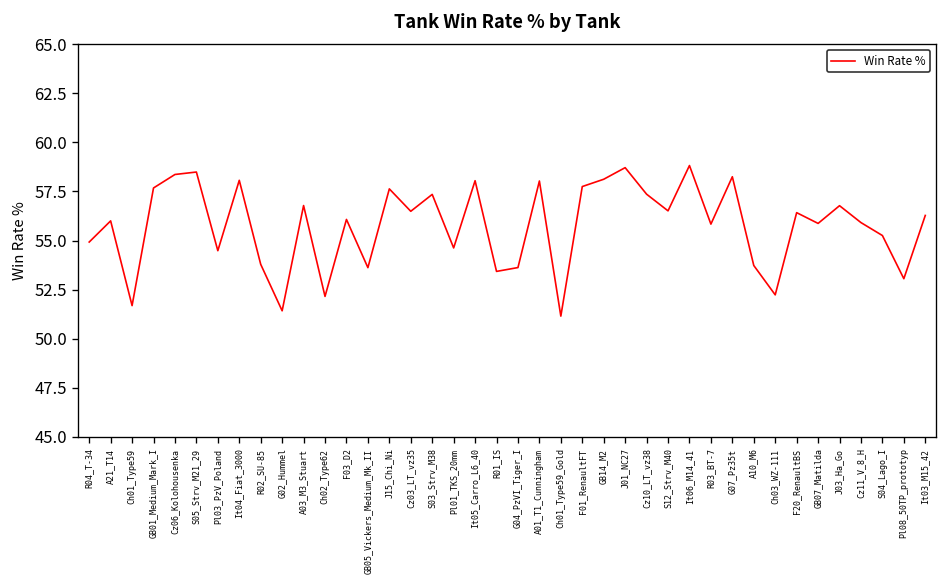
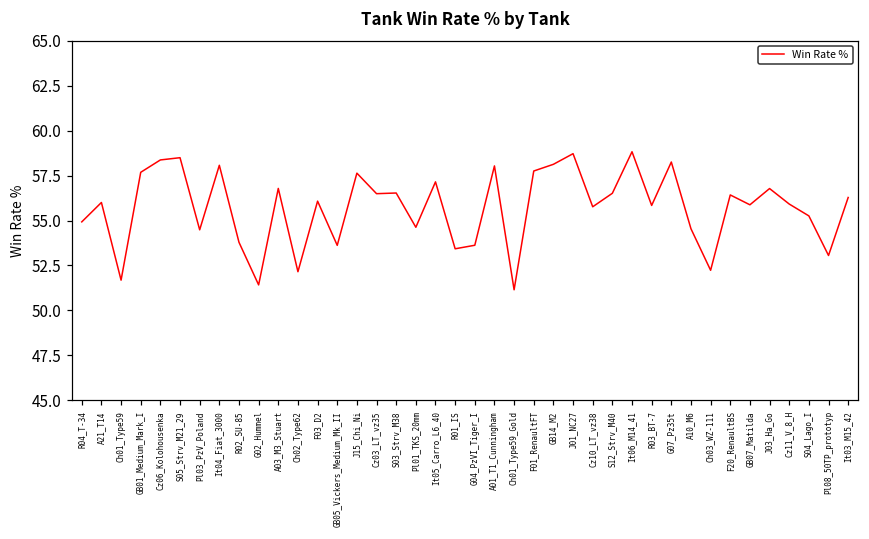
  {
    "R04_T-34": 54.9,
    "A21_T14": 56.0,
    "Ch01_Type59": 51.7,
    "GB01_Medium_Mark_I": 57.7,
    "Cz06_Kolohousenka": 58.4,
    "S05_Strv_M21_29": 58.5,
    "Pl03_PzV_Poland": 54.5,
    "It04_Fiat_3000": 58.1,
    "R02_SU-85": 53.8,
    "G02_Hummel": 51.4,
    "A03_M3_Stuart": 56.8,
    "Ch02_Type62": 52.2,
    "F03_D2": 56.1,
    "GB05_Vickers_Medium_Mk_II": 53.6,
    "J15_Chi_Ni": 57.6,
    "Cz03_LT_vz35": 56.5,
-   "S03_Strv_M38": 57.4,
+   "S03_Strv_M38": 56.5,
    "Pl01_TKS_20mm": 54.6,
-   "It05_Carro_L6_40": 58.0,
+   "It05_Carro_L6_40": 57.1,
    "R01_IS": 53.4,
    "G04_PzVI_Tiger_I": 53.6,
    "A01_T1_Cunningham": 58.0,
    "Ch01_Type59_Gold": 51.2,
    "F01_RenaultFT": 57.8,
    "GB14_M2": 58.1,
    "J01_NC27": 58.7,
-   "Cz10_LT_vz38": 57.4,
+   "Cz10_LT_vz38": 55.8,
    "S12_Strv_M40": 56.5,
    "It06_M14_41": 58.8,
    "R03_BT-7": 55.8,
    "G07_Pz35t": 58.3,
-   "A10_M6": 53.7,
+   "A10_M6": 54.5,
    "Ch03_WZ-111": 52.2,
    "F20_RenaultBS": 56.4,
    "GB07_Matilda": 55.9,
    "J03_Ha_Go": 56.8,
    "Cz11_V_8_H": 55.9,
    "S04_Lago_I": 55.3,
    "Pl08_50TP_prototyp": 53.1,
    "It03_M15_42": 56.3
  }
